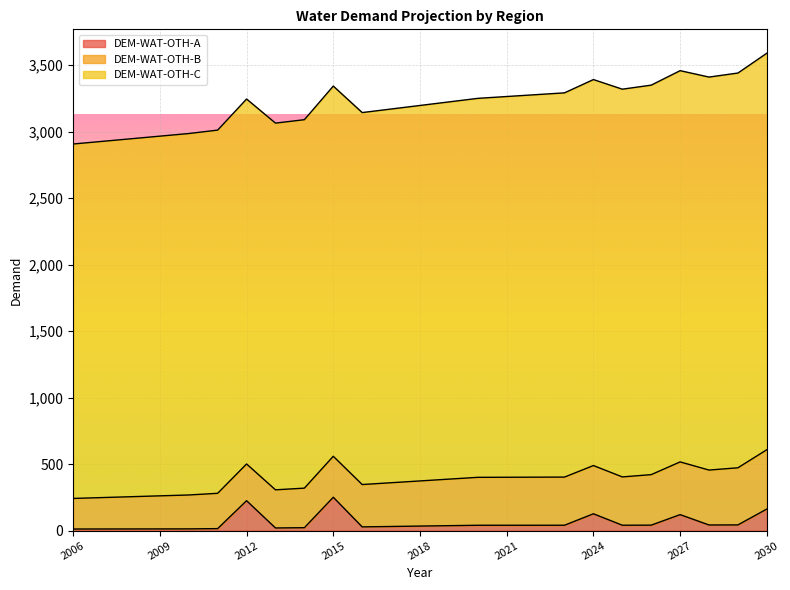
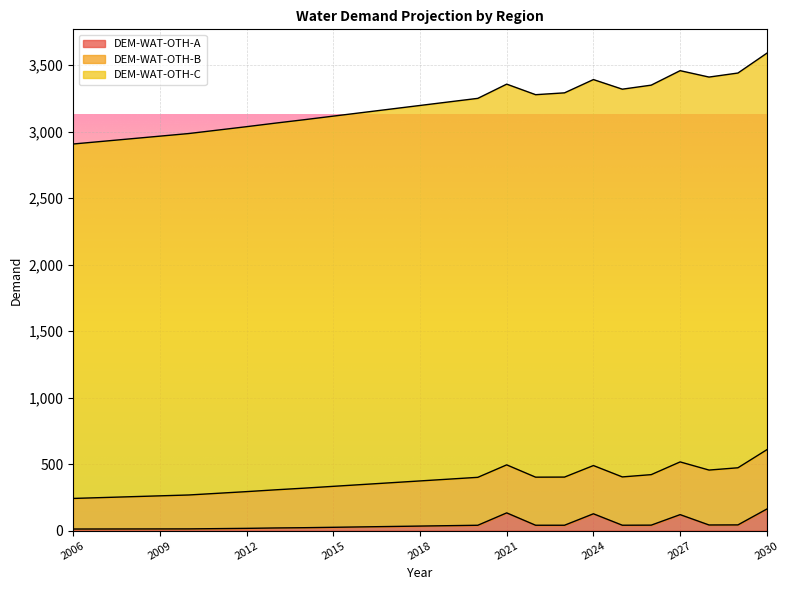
  {
    "DEM-WAT-OTH-A": {
      "2006": 10,
      "2009": 10,
-     "2012": 230,
-     "2015": 250,
+     "2012": 20,
+     "2015": 30,
      "2018": 30,
-     "2021": 40,
+     "2021": 130,
      "2024": 130,
      "2027": 120,
      "2030": 160
    }
  }
